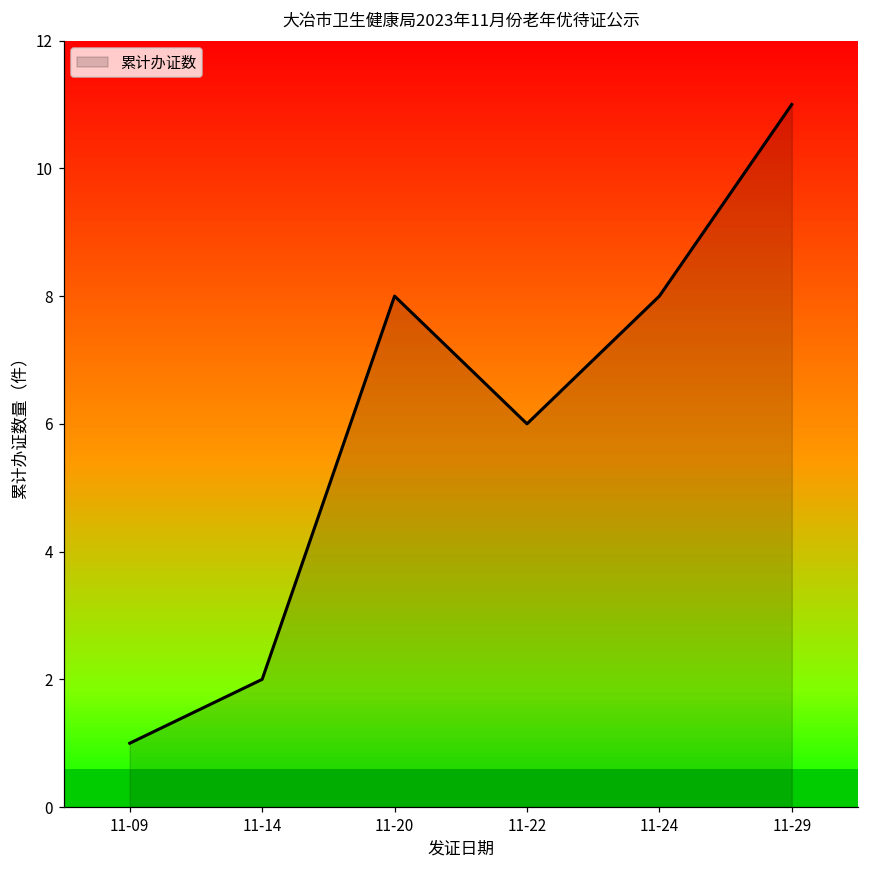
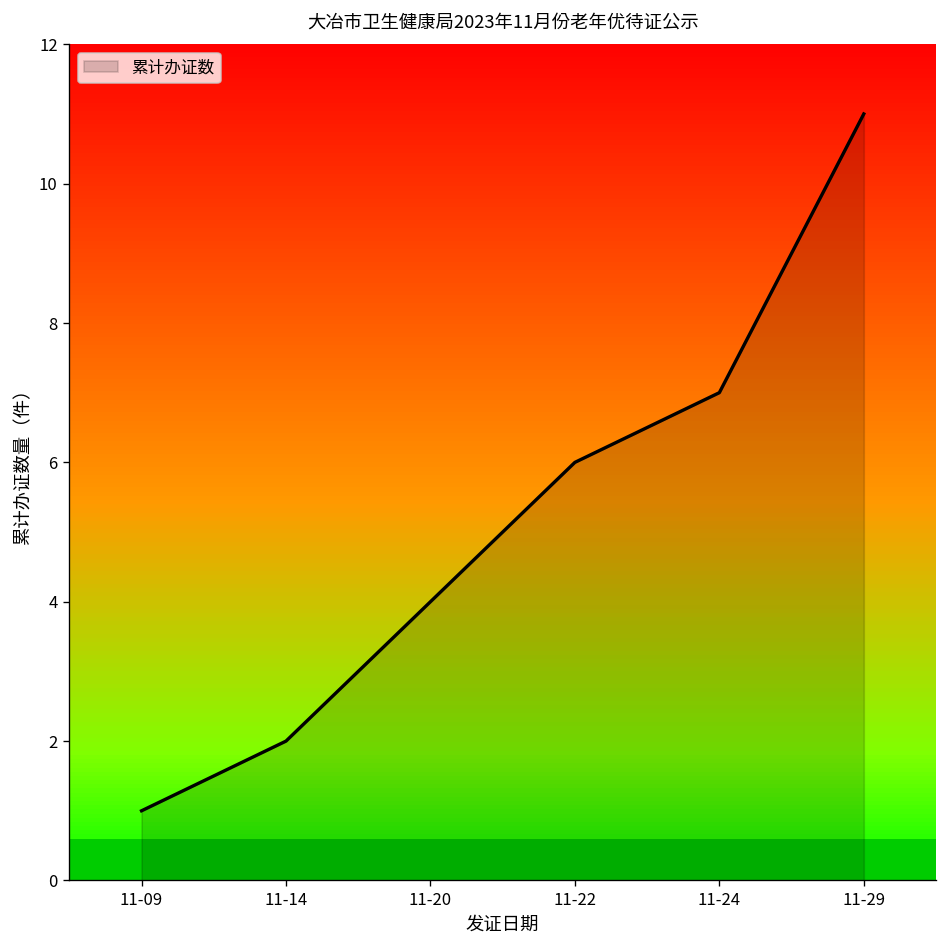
  {
    "累计办证数": {
      "11-09": 1,
      "11-14": 2,
-     "11-20": 8,
+     "11-20": 4,
      "11-22": 6,
-     "11-24": 8,
+     "11-24": 7,
      "11-29": 11
    }
  }
